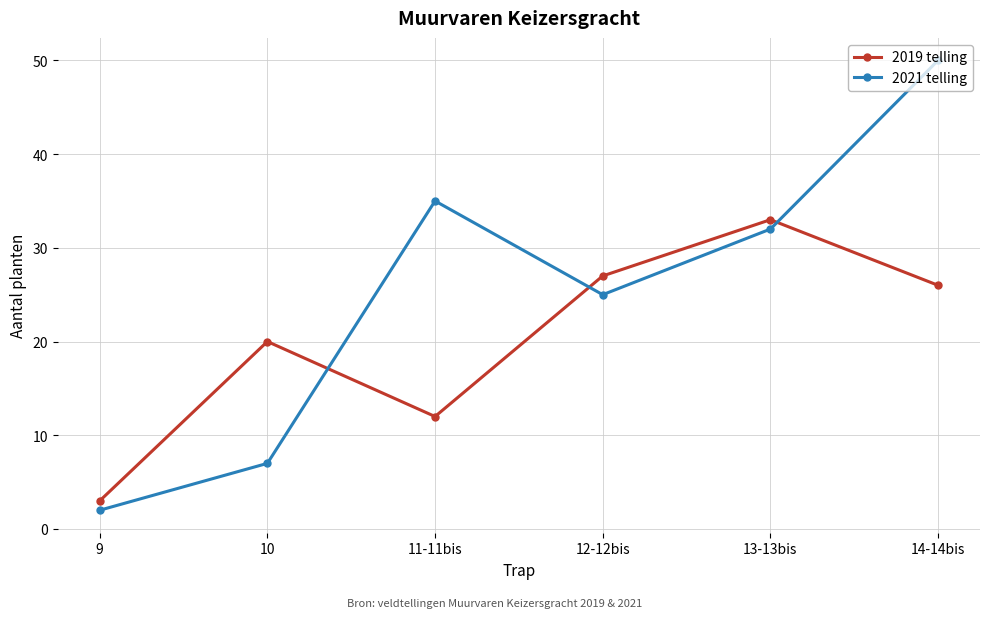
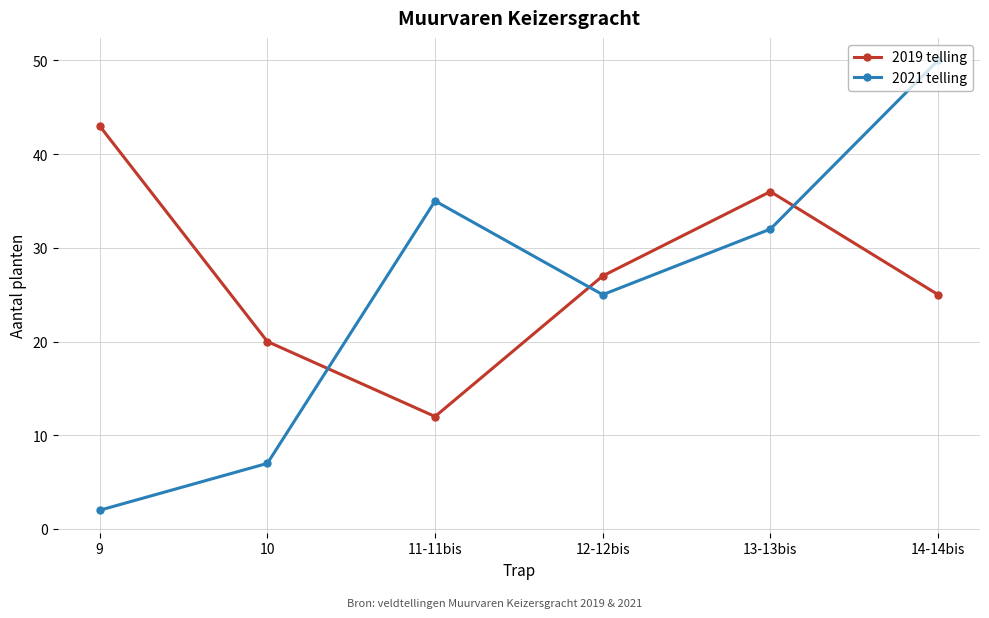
  {
    "2019 telling": {
-     "9": 3,
+     "9": 43,
      "10": 20,
      "11-11bis": 12,
      "12-12bis": 27,
-     "13-13bis": 33,
-     "14-14bis": 26
+     "13-13bis": 36,
+     "14-14bis": 25
    },
    "2021 telling": {
      "9": 2,
      "10": 7,
      "11-11bis": 35,
      "12-12bis": 25,
      "13-13bis": 32
    }
  }
